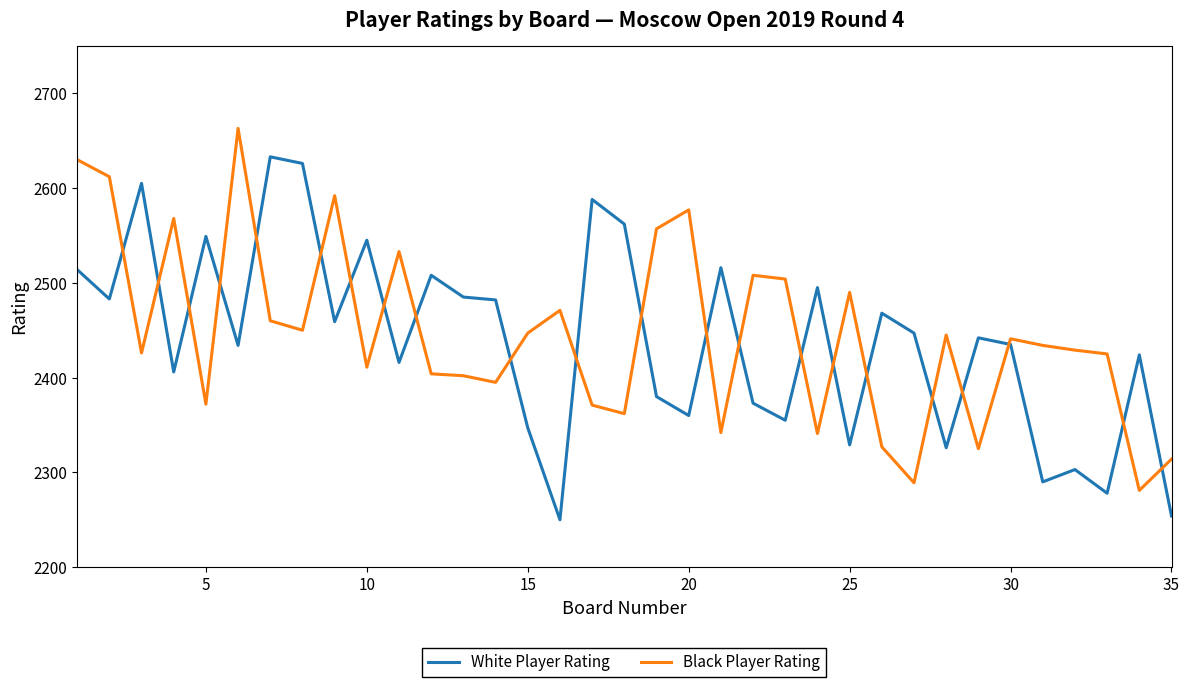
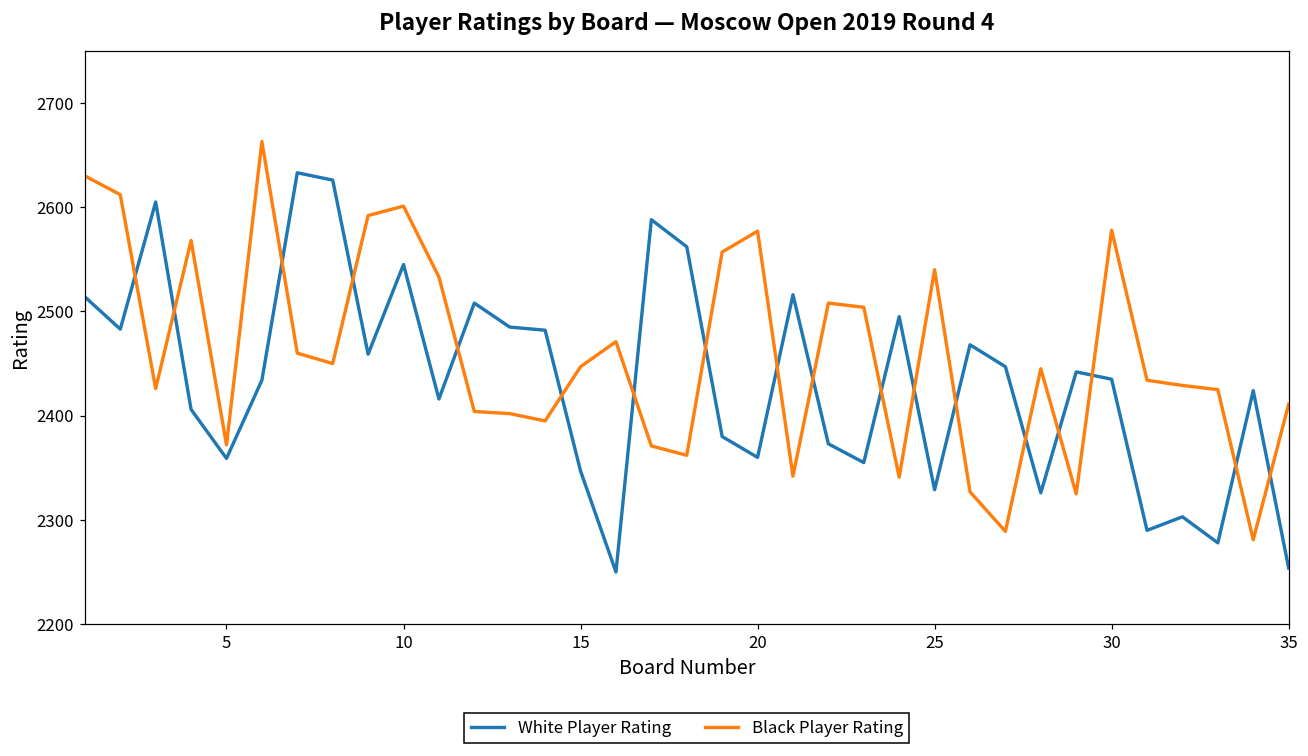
  {
    "White Player Rating": {
-     "5": 2550,
+     "5": 2360,
      "10": 2550,
      "15": 2350,
      "20": 2360,
      "25": 2330,
      "30": 2440,
      "35": 2250
    },
    "Black Player Rating": {
      "5": 2370,
-     "10": 2410,
+     "10": 2600,
      "15": 2450,
      "20": 2580,
-     "25": 2490,
-     "30": 2440,
-     "35": 2310
+     "25": 2540,
+     "30": 2580,
+     "35": 2410
    }
  }
